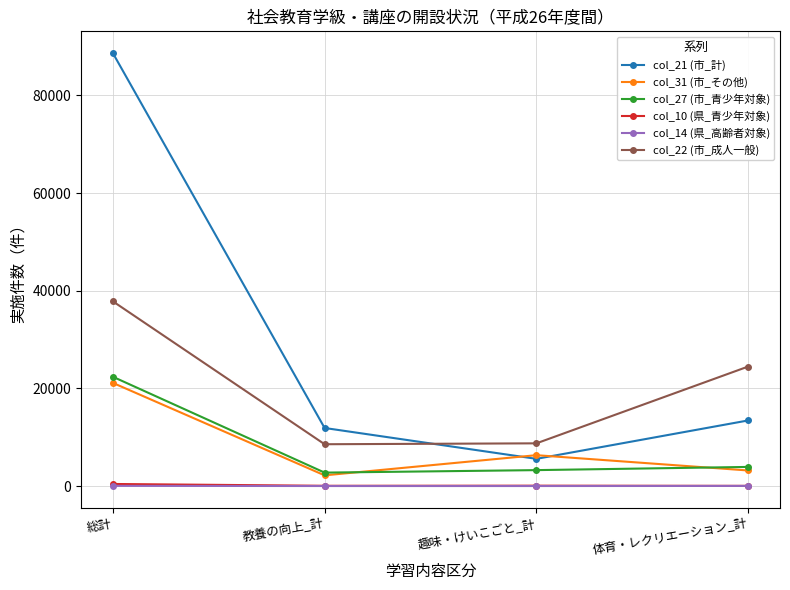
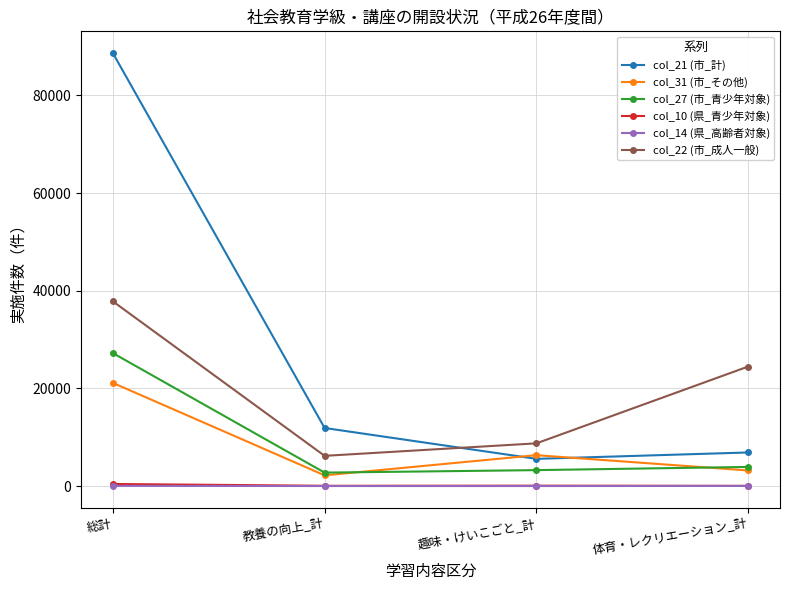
  {
    "col_21 (市_計)": {
      "総計": 89000,
      "教養の向上_計": 12000,
      "趣味・けいこごと_計": 6000,
-     "体育・レクリエーション_計": 13000
+     "体育・レクリエーション_計": 7000
    },
    "col_31 (市_その他)": {
      "総計": 21000,
      "教養の向上_計": 2000,
      "趣味・けいこごと_計": 6000,
      "体育・レクリエーション_計": 3000
    },
    "col_27 (市_青少年対象)": {
-     "総計": 22000,
+     "総計": 27000,
      "教養の向上_計": 3000,
      "趣味・けいこごと_計": 3000,
      "体育・レクリエーション_計": 4000
    },
    "col_22 (市_成人一般)": {
      "総計": 38000,
-     "教養の向上_計": 9000,
+     "教養の向上_計": 6000,
      "趣味・けいこごと_計": 9000,
      "体育・レクリエーション_計": 24000
    }
  }
